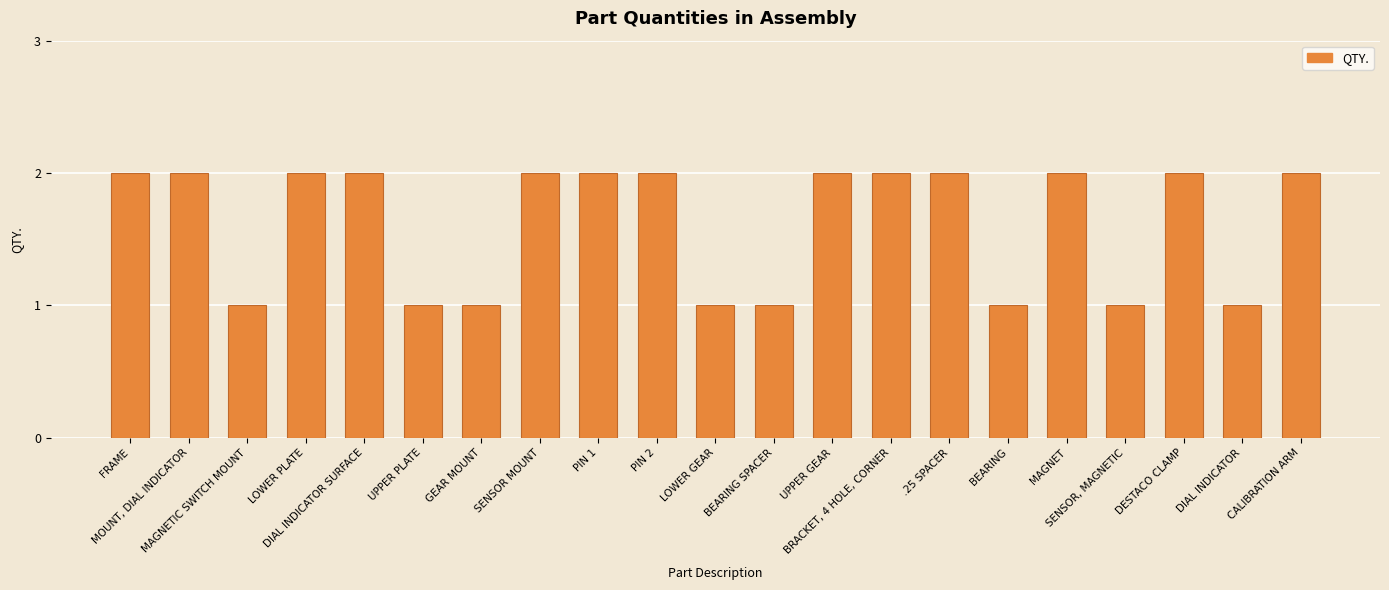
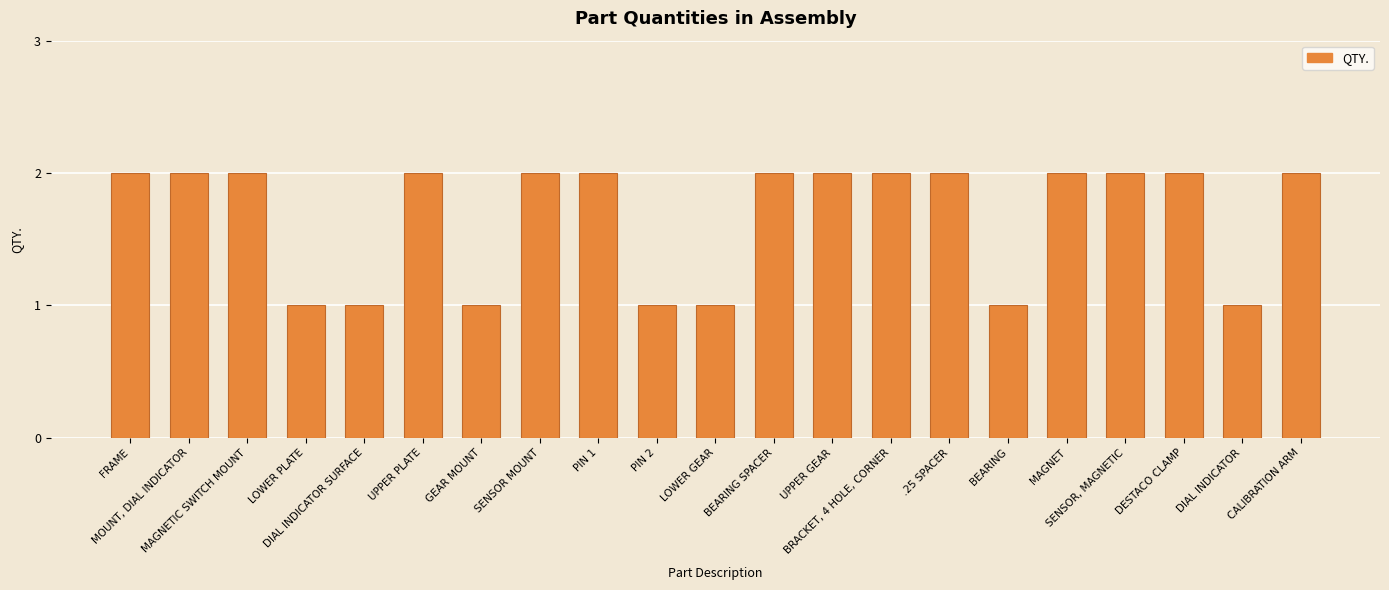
  {
    "FRAME": 2,
    "MOUNT, DIAL INDICATOR": 2,
-   "MAGNETIC SWITCH MOUNT": 1,
-   "LOWER PLATE": 2,
-   "DIAL INDICATOR SURFACE": 2,
-   "UPPER PLATE": 1,
+   "MAGNETIC SWITCH MOUNT": 2,
+   "LOWER PLATE": 1,
+   "DIAL INDICATOR SURFACE": 1,
+   "UPPER PLATE": 2,
    "GEAR MOUNT": 1,
    "SENSOR MOUNT": 2,
    "PIN 1": 2,
-   "PIN 2": 2,
+   "PIN 2": 1,
    "LOWER GEAR": 1,
-   "BEARING SPACER": 1,
+   "BEARING SPACER": 2,
    "UPPER GEAR": 2,
    "BRACKET, 4 HOLE, CORNER": 2,
    ".25 SPACER": 2,
    "BEARING": 1,
    "MAGNET": 2,
-   "SENSOR, MAGNETIC": 1,
+   "SENSOR, MAGNETIC": 2,
    "DESTACO CLAMP": 2,
    "DIAL INDICATOR": 1,
    "CALIBRATION ARM": 2
  }
